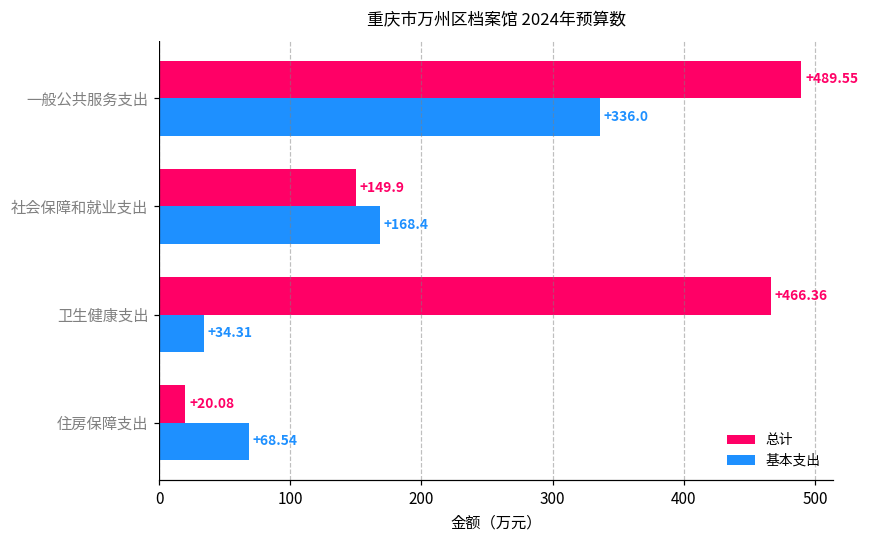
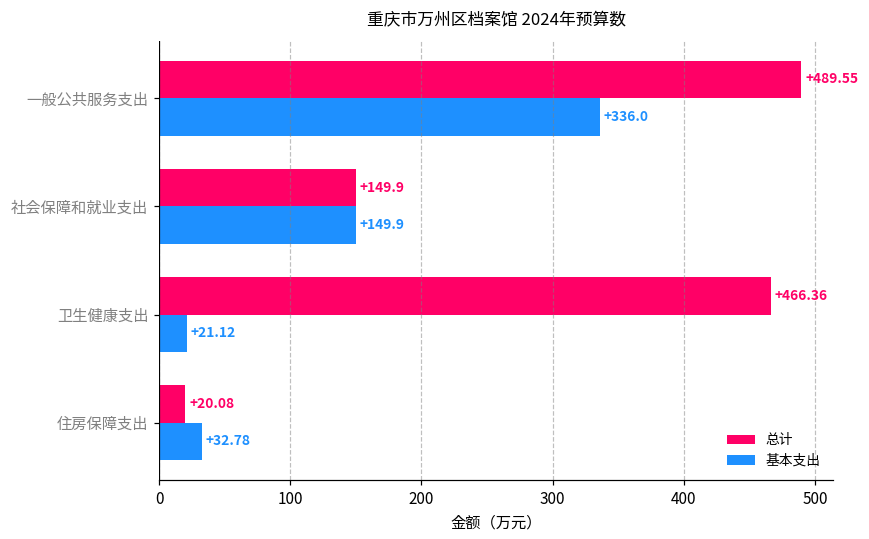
  {
    "总计": {
      "一般公共服务支出": "+489.55",
      "社会保障和就业支出": "+149.9",
      "卫生健康支出": "+466.36",
      "住房保障支出": "+20.08"
    },
    "基本支出": {
      "一般公共服务支出": "+336.0",
-     "社会保障和就业支出": "+168.4",
-     "卫生健康支出": "+34.31",
-     "住房保障支出": "+68.54"
+     "社会保障和就业支出": "+149.9",
+     "卫生健康支出": "+21.12",
+     "住房保障支出": "+32.78"
    }
  }
